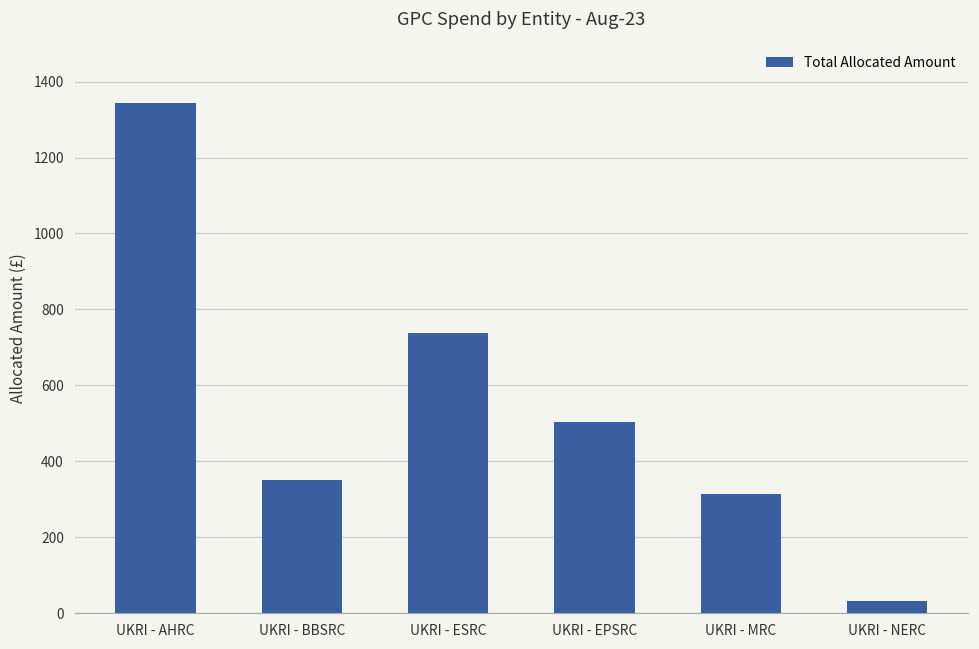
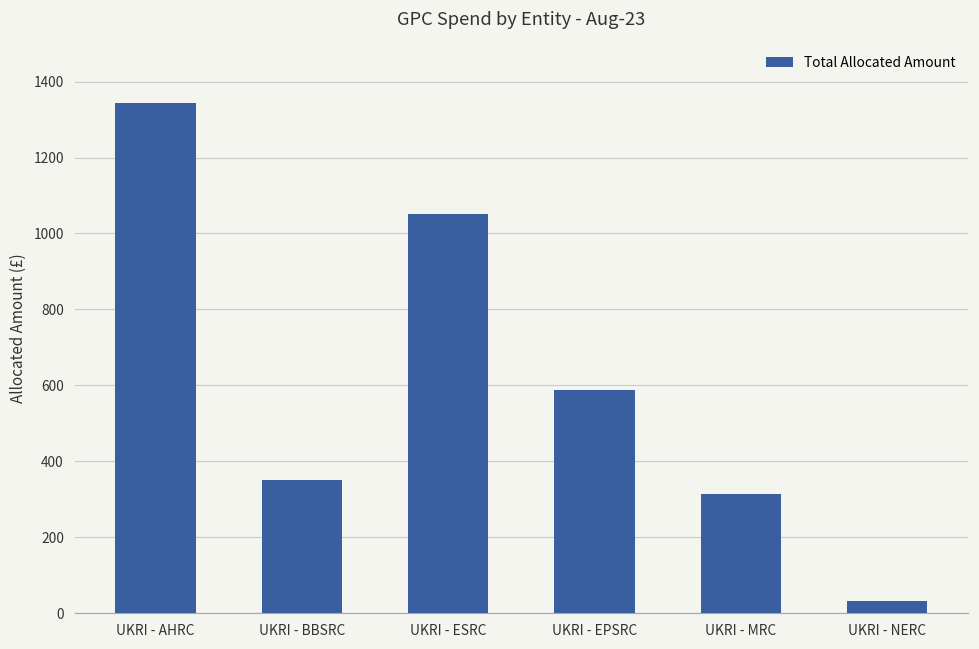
  {
    "UKRI - AHRC": 1340,
    "UKRI - BBSRC": 350,
-   "UKRI - ESRC": 740,
-   "UKRI - EPSRC": 500,
+   "UKRI - ESRC": 1050,
+   "UKRI - EPSRC": 590,
    "UKRI - MRC": 310,
    "UKRI - NERC": 30
  }
